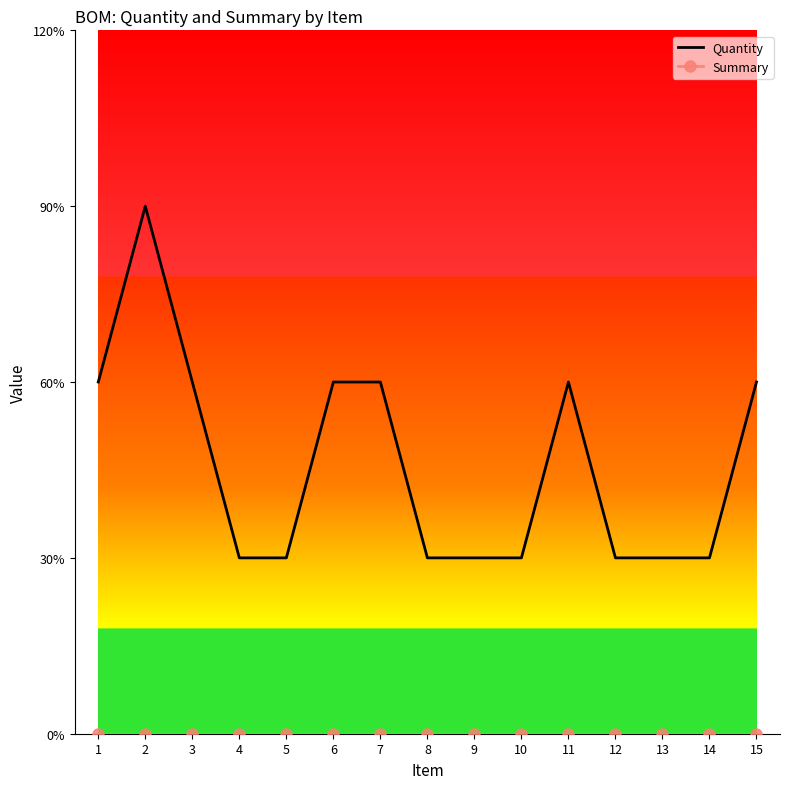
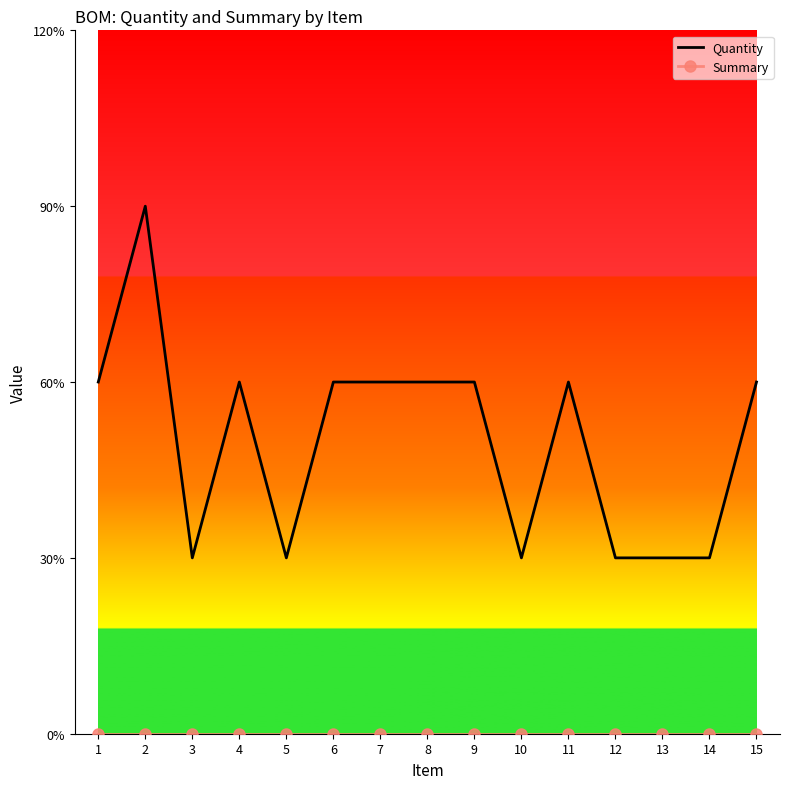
  {
    "Quantity": {
      "1": "60%",
      "2": "90%",
-     "3": "60%",
-     "4": "30%",
+     "3": "30%",
+     "4": "60%",
      "5": "30%",
      "6": "60%",
      "7": "60%",
-     "8": "30%",
-     "9": "30%",
+     "8": "60%",
+     "9": "60%",
      "10": "30%",
      "11": "60%",
      "12": "30%",
      "13": "30%",
      "14": "30%",
      "15": "60%"
    },
    "Summary": {
      "1": "0%",
      "2": "0%",
      "3": "0%",
      "4": "0%",
      "5": "0%",
      "6": "0%",
      "7": "0%",
      "8": "0%",
      "9": "0%",
      "10": "0%",
      "11": "0%",
      "12": "0%",
      "13": "0%",
      "14": "0%",
      "15": "0%"
    }
  }
